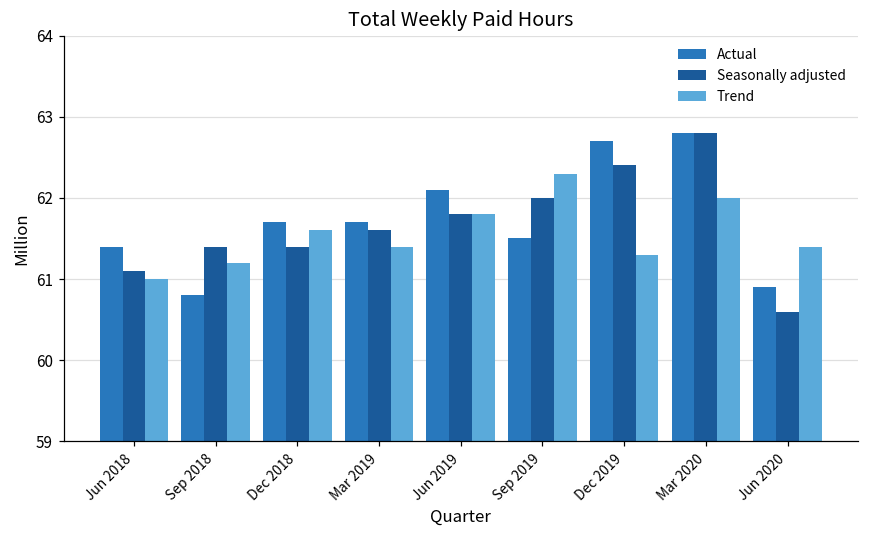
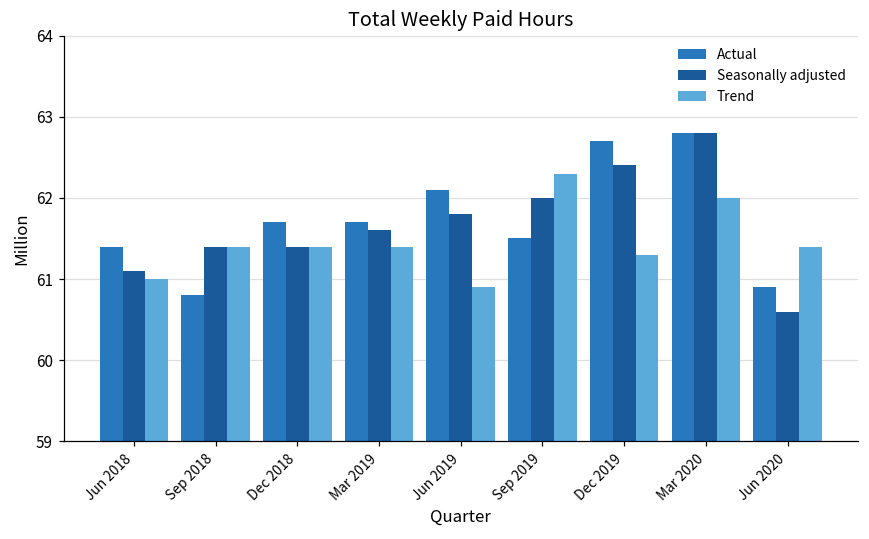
  {
    "Trend": {
      "Jun 2018": 61.0,
-     "Sep 2018": 61.2,
-     "Dec 2018": 61.6,
+     "Sep 2018": 61.4,
+     "Dec 2018": 61.4,
      "Mar 2019": 61.4,
-     "Jun 2019": 61.8,
+     "Jun 2019": 60.9,
      "Sep 2019": 62.3,
      "Dec 2019": 61.3,
      "Mar 2020": 62.0,
      "Jun 2020": 61.4
    }
  }
